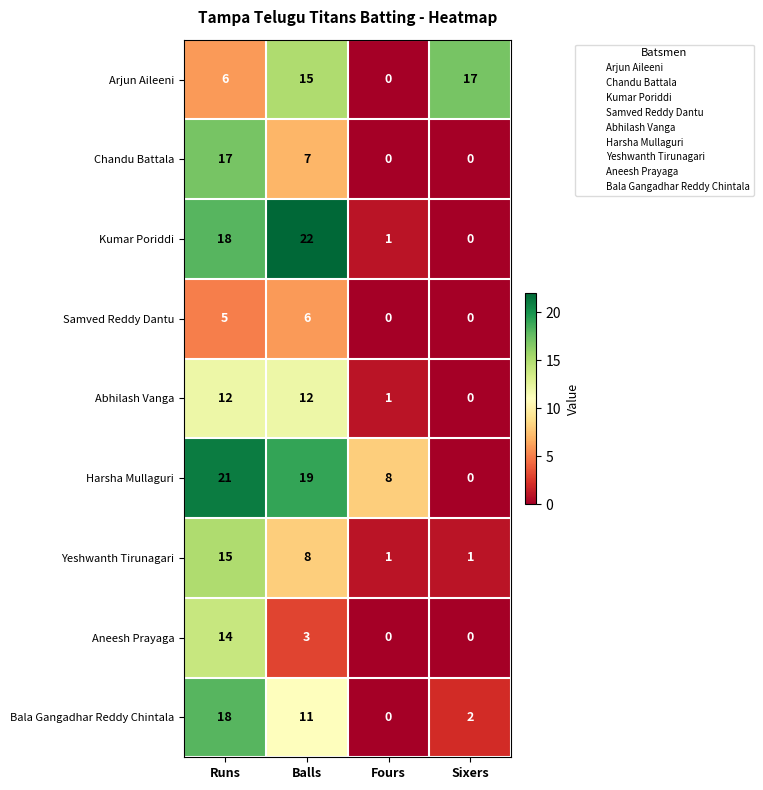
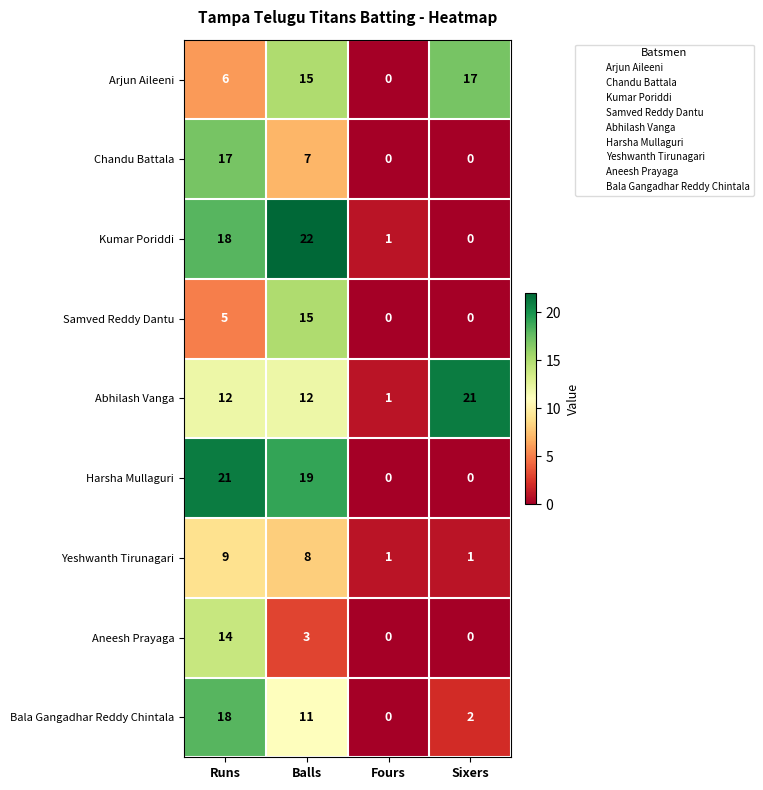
  {
    "Arjun Aileeni": {
      "Runs": 6,
      "Balls": 15,
      "Fours": 0,
      "Sixers": 17
    },
    "Chandu Battala": {
      "Runs": 17,
      "Balls": 7,
      "Fours": 0,
      "Sixers": 0
    },
    "Kumar Poriddi": {
      "Runs": 18,
      "Balls": 22,
      "Fours": 1,
      "Sixers": 0
    },
    "Samved Reddy Dantu": {
      "Runs": 5,
-     "Balls": 6,
+     "Balls": 15,
      "Fours": 0,
      "Sixers": 0
    },
    "Abhilash Vanga": {
      "Runs": 12,
      "Balls": 12,
      "Fours": 1,
-     "Sixers": 0
+     "Sixers": 21
    },
    "Harsha Mullaguri": {
      "Runs": 21,
      "Balls": 19,
-     "Fours": 8,
+     "Fours": 0,
      "Sixers": 0
    },
    "Yeshwanth Tirunagari": {
-     "Runs": 15,
+     "Runs": 9,
      "Balls": 8,
      "Fours": 1,
      "Sixers": 1
    },
    "Aneesh Prayaga": {
      "Runs": 14,
      "Balls": 3,
      "Fours": 0,
      "Sixers": 0
    },
    "Bala Gangadhar Reddy Chintala": {
      "Runs": 18,
      "Balls": 11,
      "Fours": 0,
      "Sixers": 2
    }
  }
